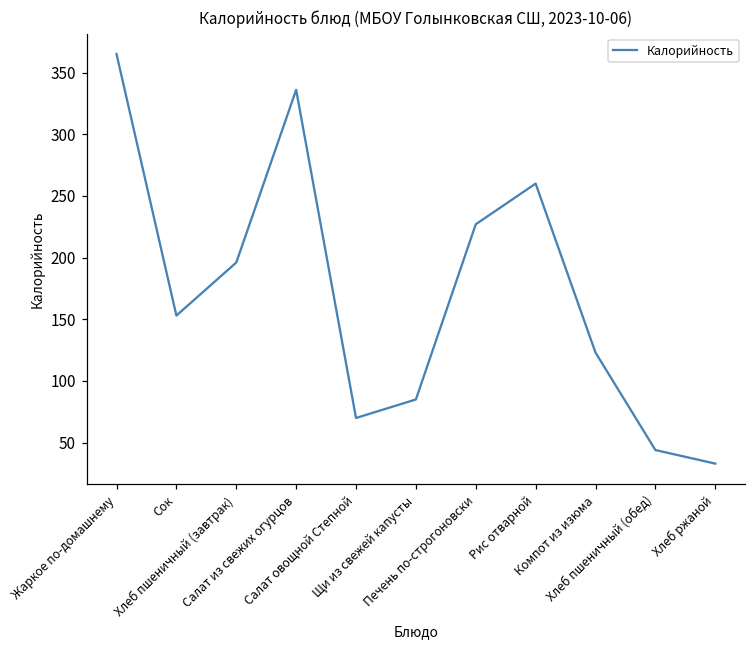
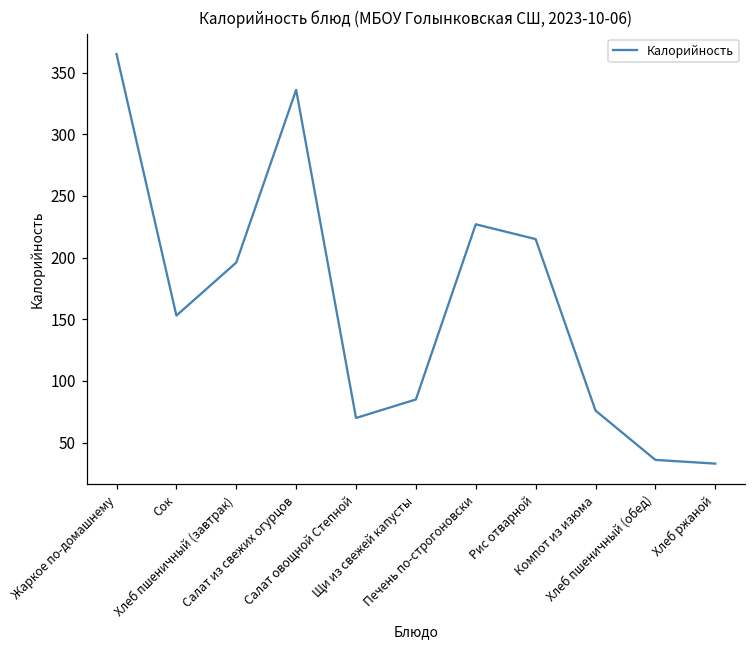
  {
    "Жаркое по-домашнему": 365,
    "Сок": 153,
    "Хлеб пшеничный (завтрак)": 196,
    "Салат из свежих огурцов": 336,
    "Салат овощной Степной": 70,
    "Щи из свежей капусты": 85,
    "Печень по-строгоновски": 227,
-   "Рис отварной": 260,
-   "Компот из изюма": 123,
-   "Хлеб пшеничный (обед)": 44,
+   "Рис отварной": 215,
+   "Компот из изюма": 76,
+   "Хлеб пшеничный (обед)": 36,
    "Хлеб ржаной": 33
  }
